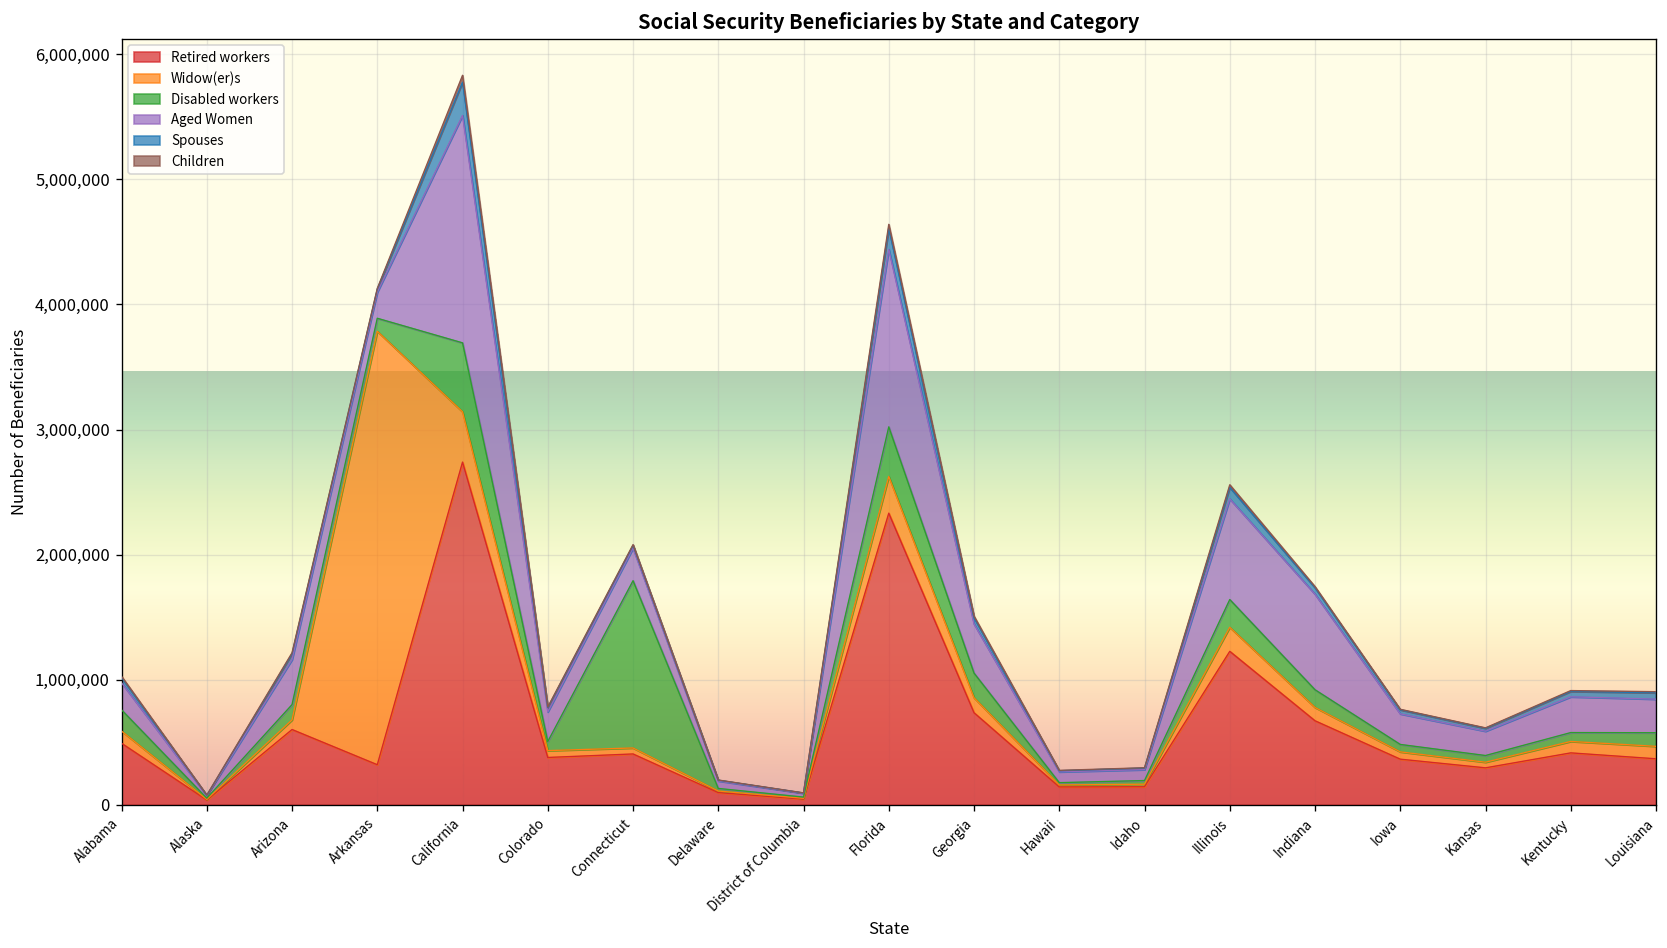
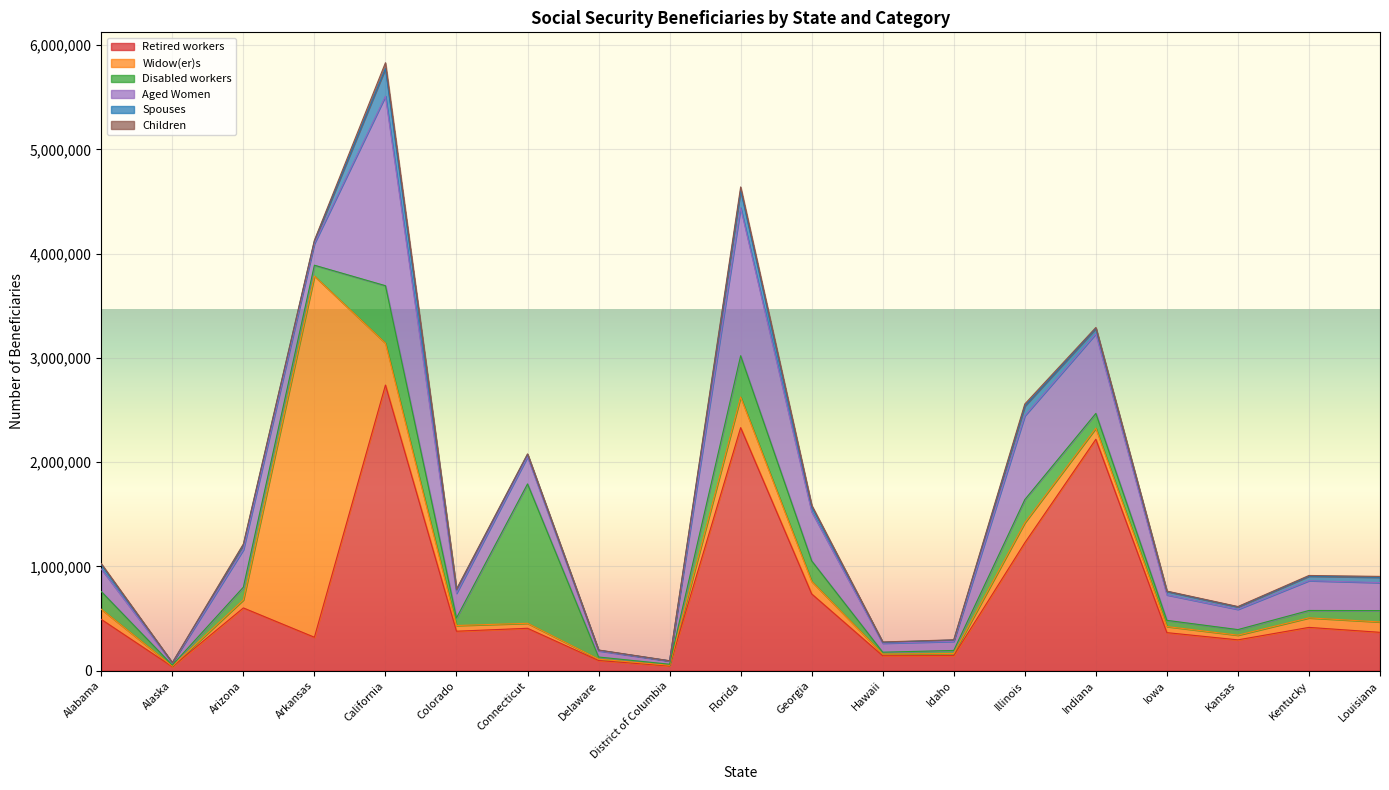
  {
    "Retired workers": {
      "Alabama": "490,000",
      "Arizona": "600,000",
      "Arkansas": "320,000",
      "California": "2,740,000",
      "Colorado": "380,000",
      "Connecticut": "410,000",
      "Florida": "2,330,000",
      "Georgia": "740,000",
      "Illinois": "1,230,000",
-     "Indiana": "670,000",
+     "Indiana": "2,220,000",
      "Iowa": "370,000",
      "Kansas": "300,000",
      "Kentucky": "420,000",
      "Louisiana": "370,000"
    },
    "Widow(er)s": {
      "Alabama": "100,000",
      "Arizona": "80,000",
      "Arkansas": "3,460,000",
      "California": "400,000",
      "Colorado": "50,000",
      "Connecticut": "50,000",
      "Florida": "290,000",
      "Georgia": "120,000",
      "Illinois": "190,000",
      "Indiana": "110,000",
      "Iowa": "60,000",
      "Kansas": "40,000",
      "Kentucky": "90,000",
      "Louisiana": "100,000"
    },
    "Disabled workers": {
      "Alabama": "170,000",
      "Arizona": "120,000",
      "Arkansas": "100,000",
      "California": "550,000",
      "Colorado": "70,000",
      "Connecticut": "1,340,000",
      "Florida": "400,000",
      "Georgia": "200,000",
      "Idaho": "30,000",
      "Illinois": "220,000",
      "Indiana": "140,000",
      "Iowa": "60,000",
      "Kansas": "50,000",
      "Kentucky": "70,000",
      "Louisiana": "110,000"
    },
    "Aged Women": {
      "Alabama": "220,000",
      "Arizona": "360,000",
      "Arkansas": "210,000",
      "California": "1,820,000",
      "Colorado": "240,000",
      "Florida": "1,420,000",
-     "Georgia": "390,000",
+     "Georgia": "470,000",
      "Illinois": "800,000",
      "Indiana": "760,000",
      "Iowa": "240,000",
      "Kentucky": "290,000",
      "Louisiana": "270,000"
    },
    "Spouses": {
      "California": "270,000",
      "Florida": "170,000"
    },
    "Children": {
      "California": "50,000",
      "Florida": "30,000"
    }
  }
